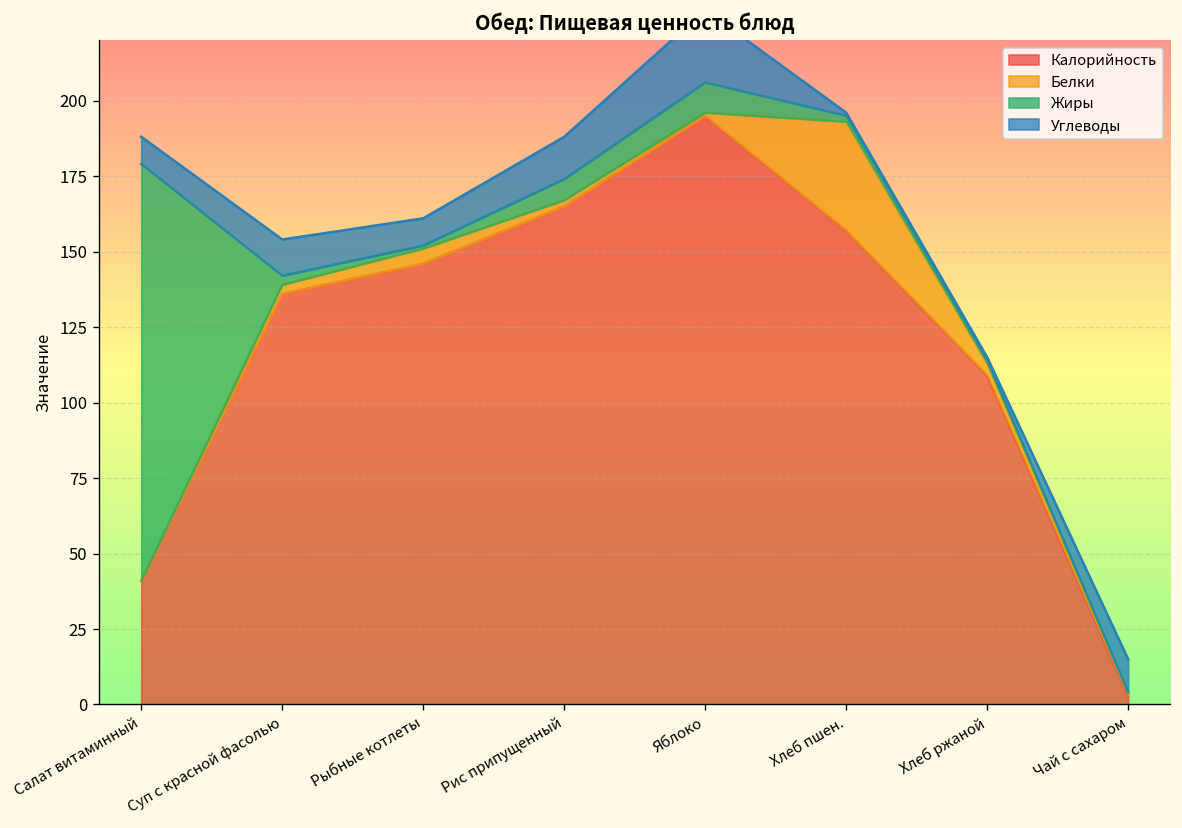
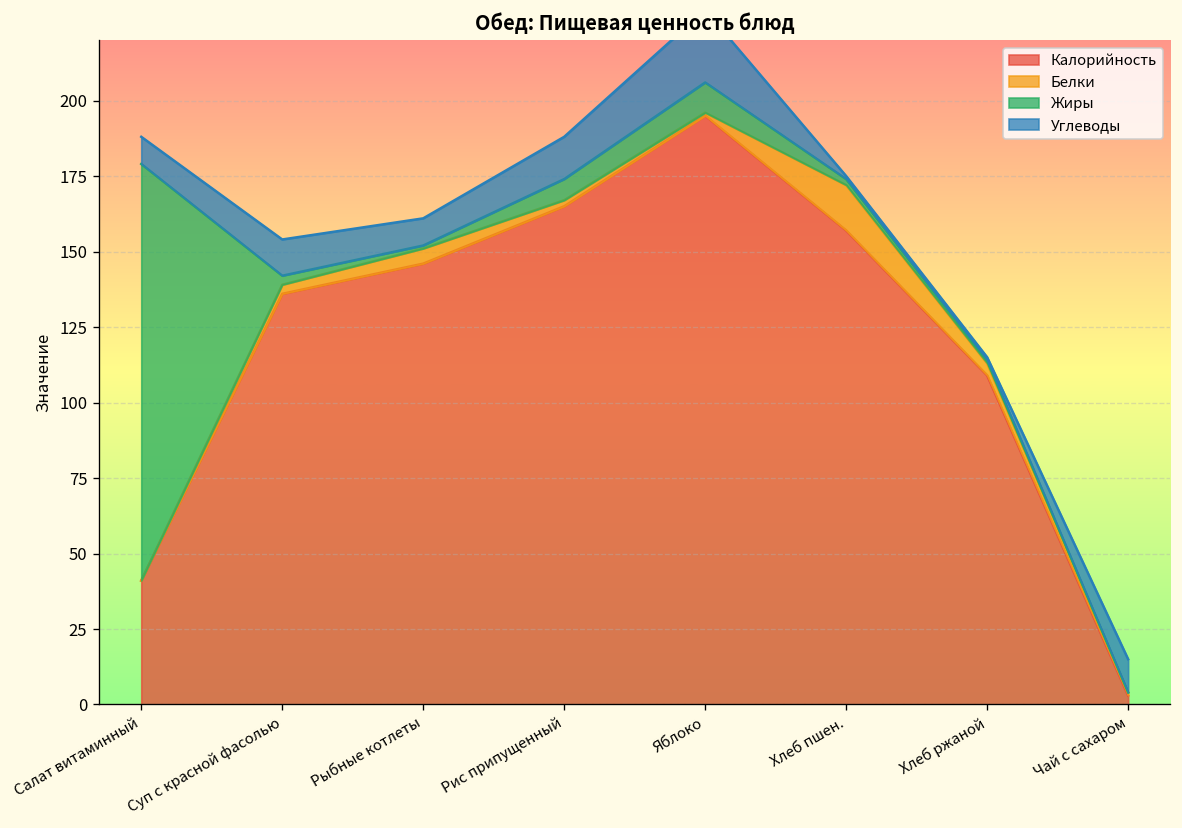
  {
    "Калорийность": {
      "Суп с красной фасолью": 136,
      "Рыбные котлеты": 146,
      "Рис припущенный": 165,
      "Хлеб пшен.": 157,
      "Хлеб ржаной": 109
    },
    "Белки": {
      "Суп с красной фасолью": 3,
      "Рис припущенный": 2,
-     "Хлеб пшен.": 36
+     "Хлеб пшен.": 15
    },
    "Жиры": {
      "Салат витаминный": 138,
      "Суп с красной фасолью": 3,
      "Рис припущенный": 7,
      "Яблоко": 10
    },
    "Углеводы": {
      "Салат витаминный": 9,
      "Суп с красной фасолью": 12,
      "Рыбные котлеты": 9,
      "Рис припущенный": 14,
      "Чай с сахаром": 11
    }
  }
